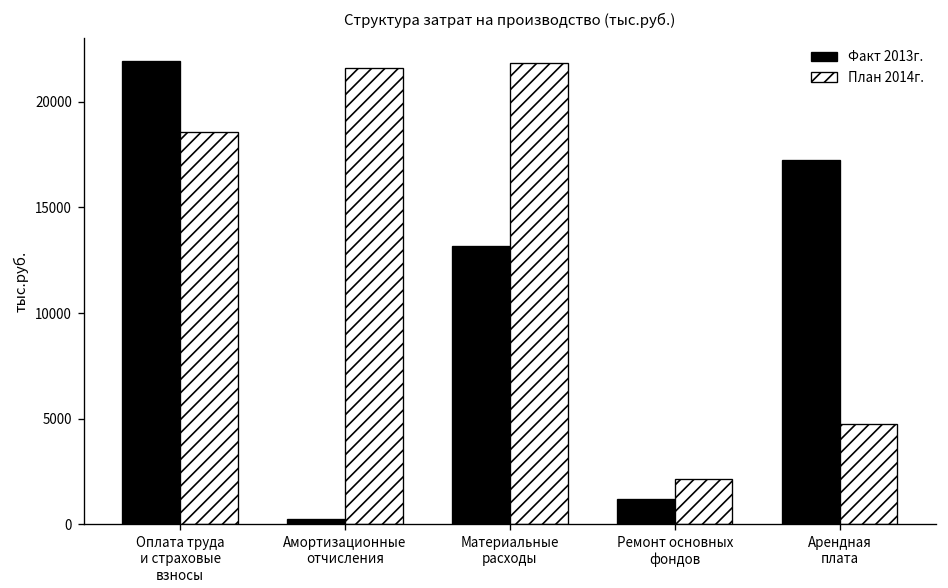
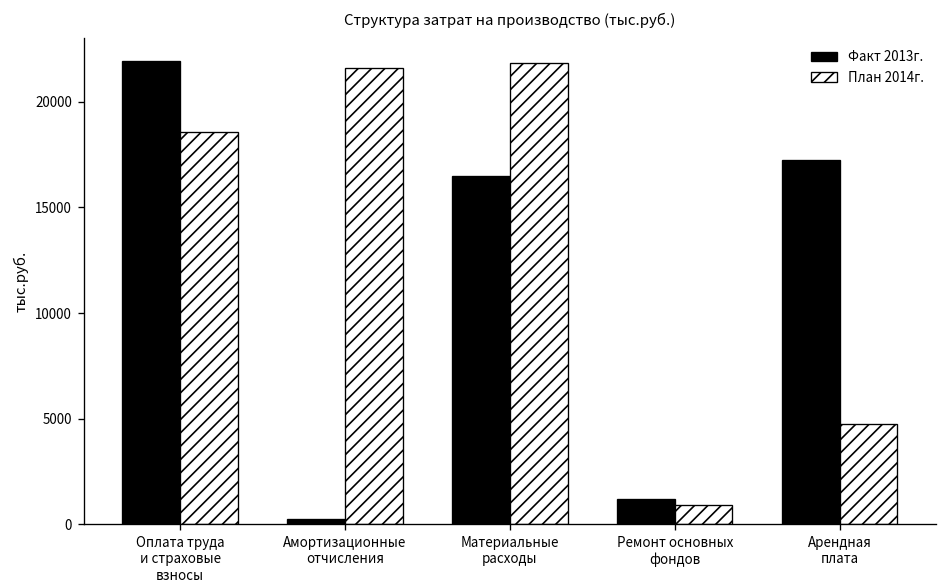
  {
    "Факт 2013г.": {
      "Оплата труда и страховые взносы": 21900,
      "Амортизационные отчисления": 200,
-     "Материальные расходы": 13200,
+     "Материальные расходы": 16500,
      "Ремонт основных фондов": 1200,
      "Арендная плата": 17200
    },
    "План 2014г.": {
      "Оплата труда и страховые взносы": 18500,
      "Амортизационные отчисления": 21600,
      "Материальные расходы": 21800,
-     "Ремонт основных фондов": 2100,
+     "Ремонт основных фондов": 900,
      "Арендная плата": 4800
    }
  }
